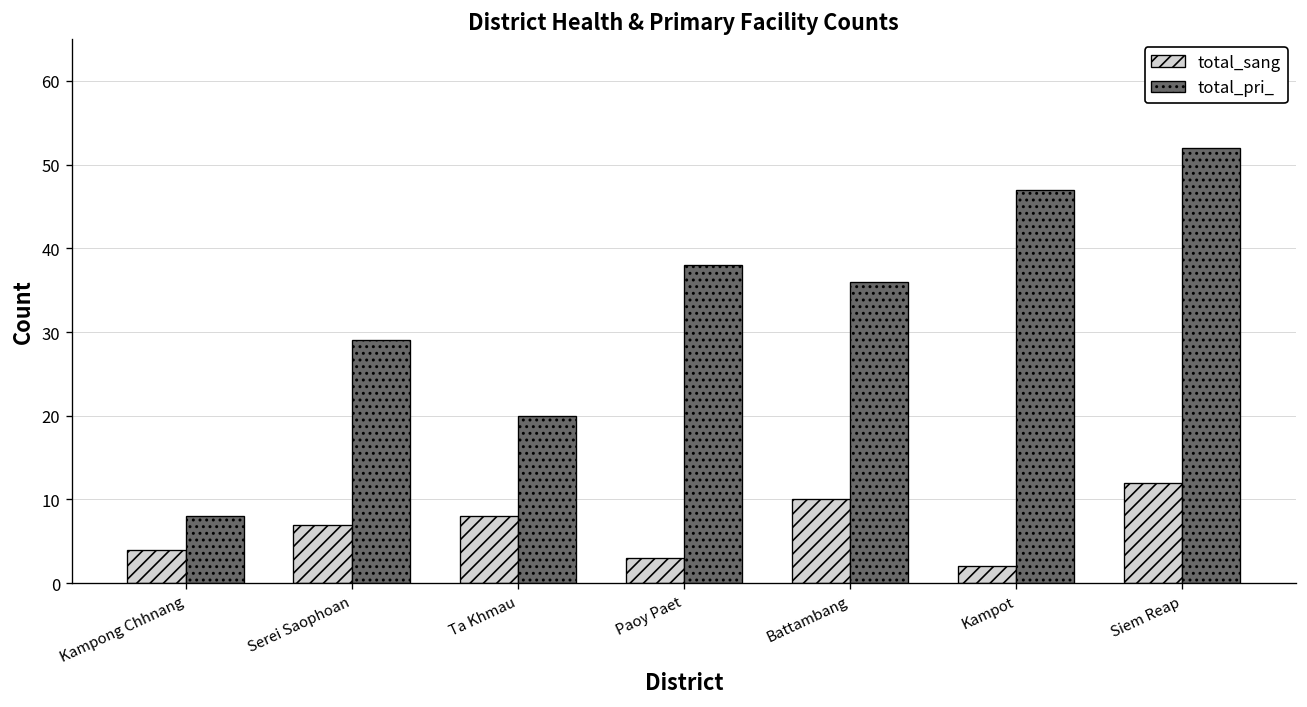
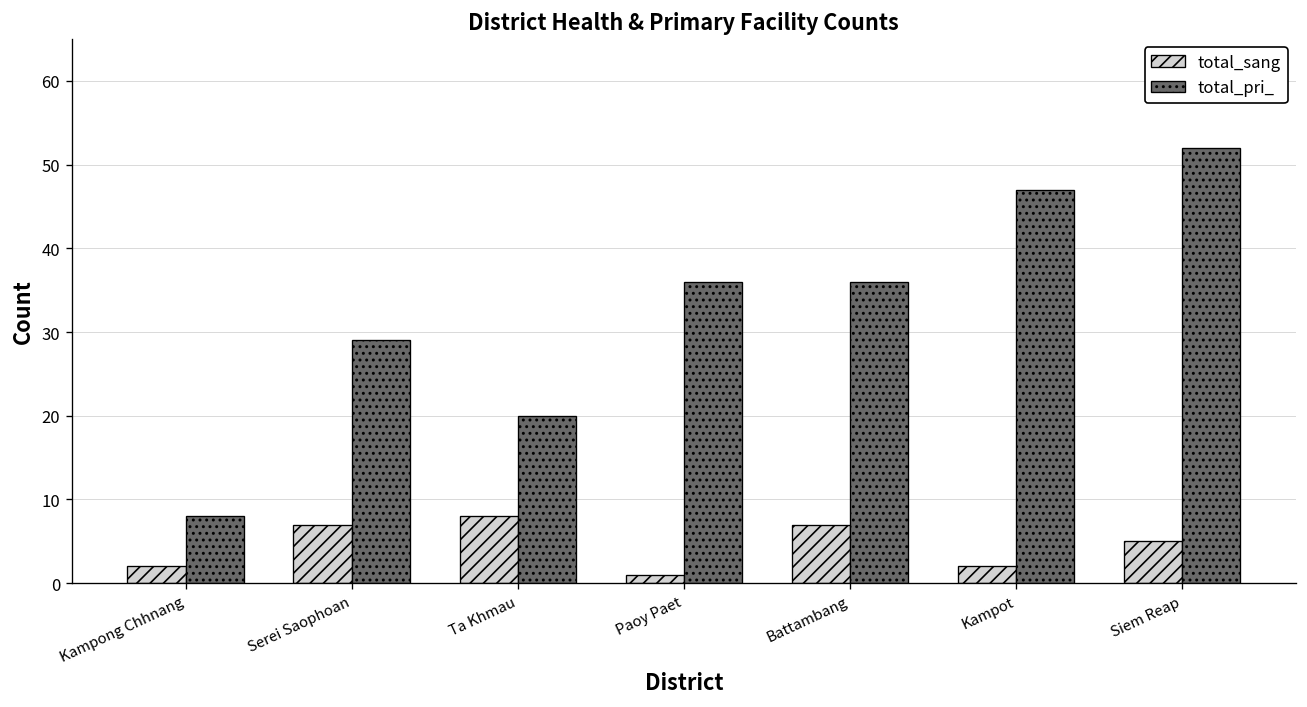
  {
    "total_sang": {
-     "Kampong Chhnang": 4,
+     "Kampong Chhnang": 2,
      "Serei Saophoan": 7,
      "Ta Khmau": 8,
-     "Paoy Paet": 3,
-     "Battambang": 10,
+     "Paoy Paet": 1,
+     "Battambang": 7,
      "Kampot": 2,
-     "Siem Reap": 12
+     "Siem Reap": 5
    },
    "total_pri_": {
      "Kampong Chhnang": 8,
      "Serei Saophoan": 29,
      "Ta Khmau": 20,
-     "Paoy Paet": 38,
+     "Paoy Paet": 36,
      "Battambang": 36,
      "Kampot": 47,
      "Siem Reap": 52
    }
  }
